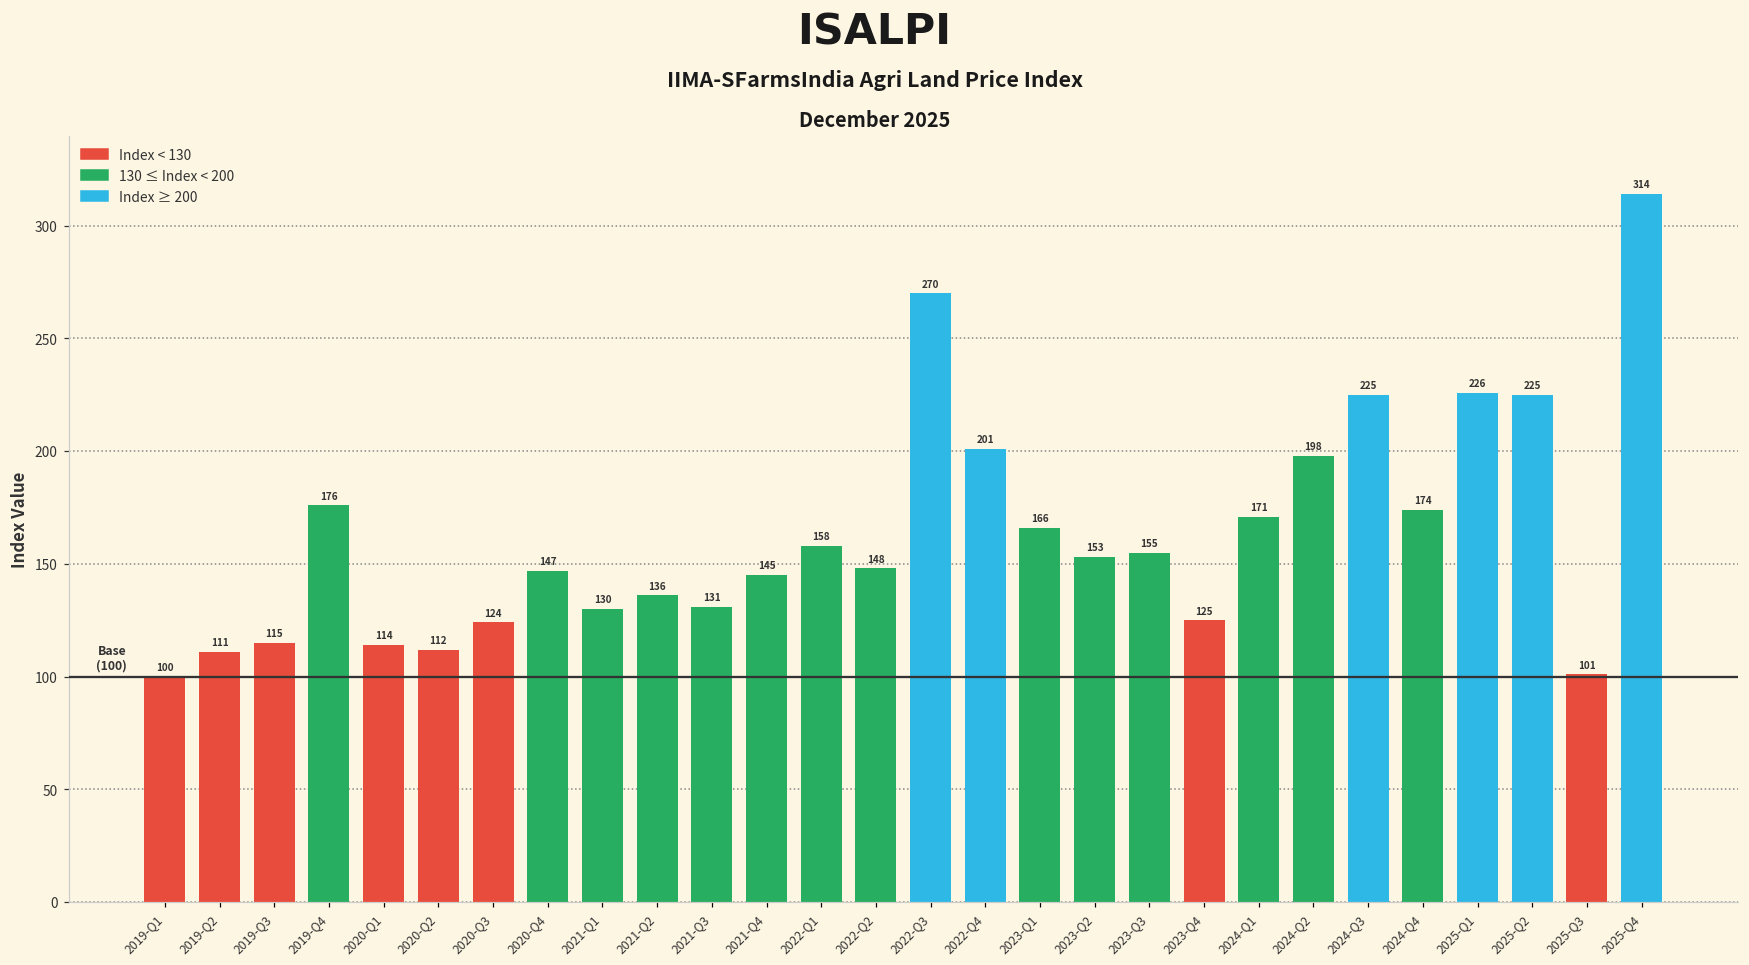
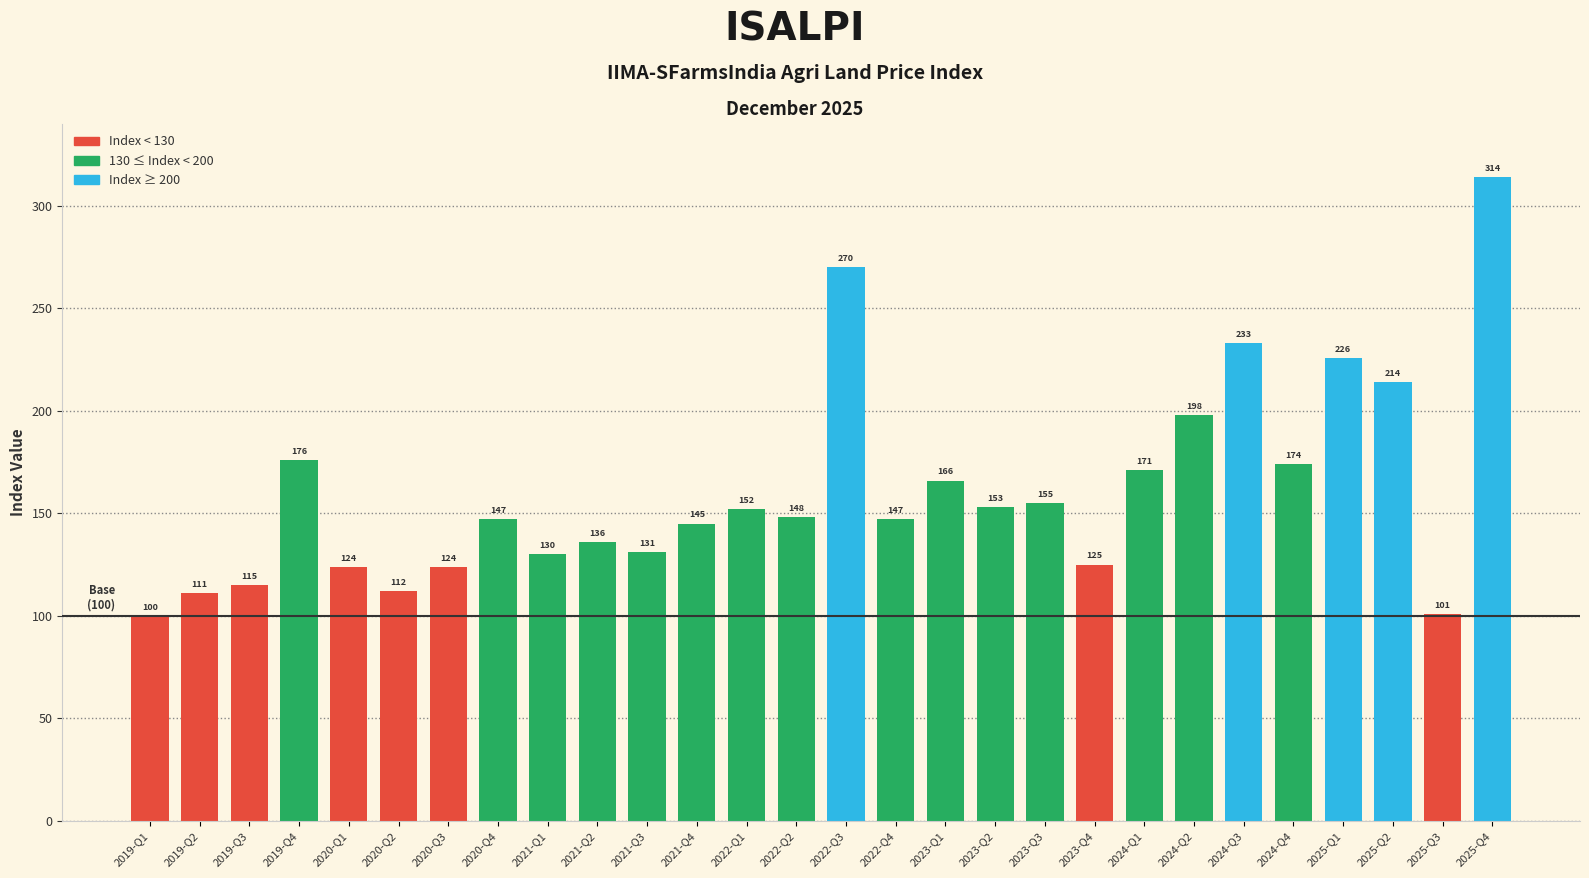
  {
    "2019-Q1": 100,
    "2019-Q2": 111,
    "2019-Q3": 115,
    "2019-Q4": 176,
-   "2020-Q1": 114,
+   "2020-Q1": 124,
    "2020-Q2": 112,
    "2020-Q3": 124,
    "2020-Q4": 147,
    "2021-Q1": 130,
    "2021-Q2": 136,
    "2021-Q3": 131,
    "2021-Q4": 145,
-   "2022-Q1": 158,
+   "2022-Q1": 152,
    "2022-Q2": 148,
    "2022-Q3": 270,
-   "2022-Q4": 201,
+   "2022-Q4": 147,
    "2023-Q1": 166,
    "2023-Q2": 153,
    "2023-Q3": 155,
    "2023-Q4": 125,
    "2024-Q1": 171,
    "2024-Q2": 198,
-   "2024-Q3": 225,
+   "2024-Q3": 233,
    "2024-Q4": 174,
    "2025-Q1": 226,
-   "2025-Q2": 225,
+   "2025-Q2": 214,
    "2025-Q3": 101,
    "2025-Q4": 314
  }
